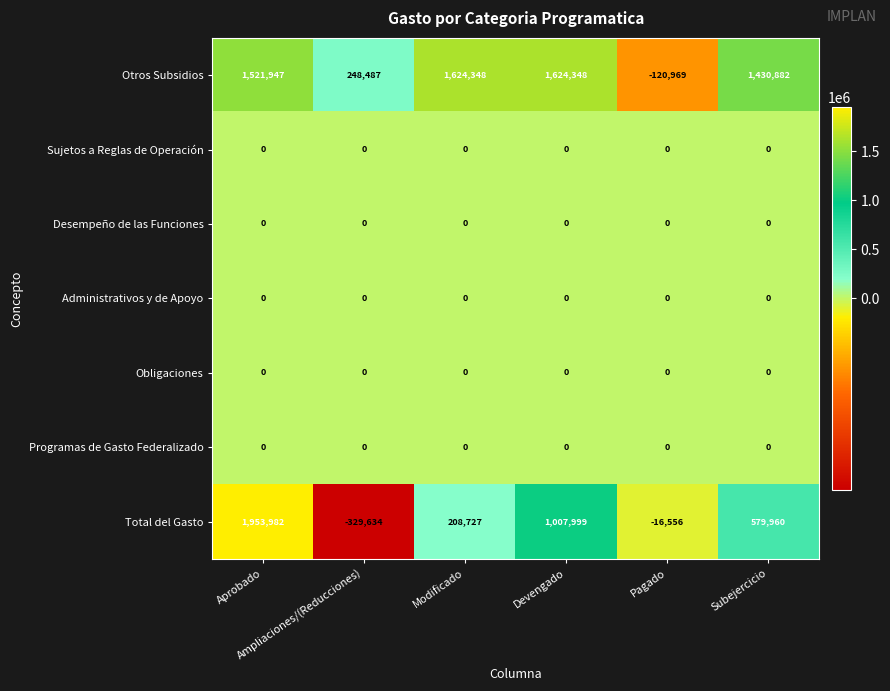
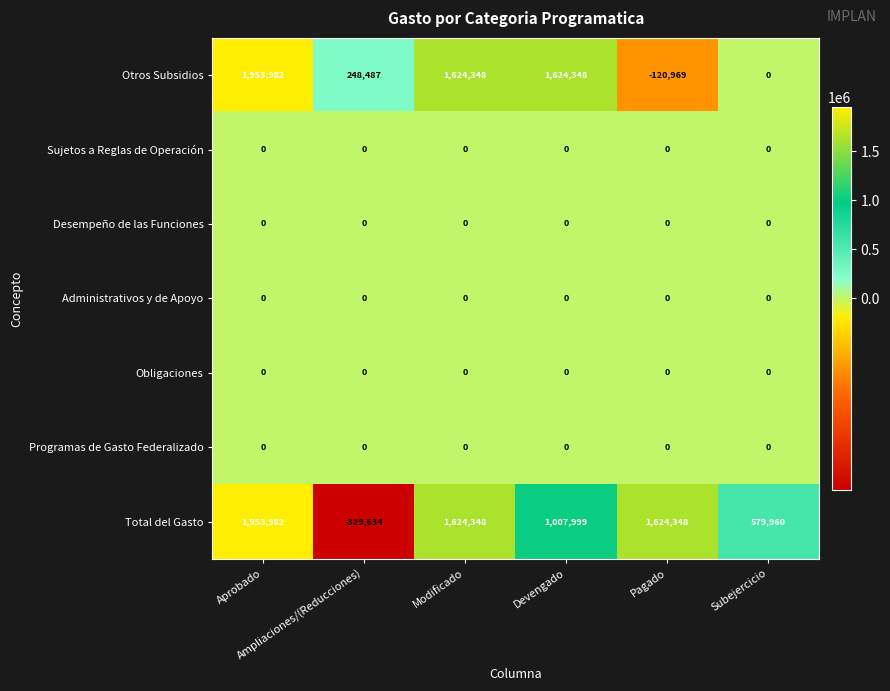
  {
    "Otros Subsidios": {
-     "Aprobado": "1,521,947",
+     "Aprobado": "1,953,982",
      "Ampliaciones/(Reducciones)": "248,487",
      "Modificado": "1,624,348",
      "Devengado": "1,624,348",
      "Pagado": "-120,969",
-     "Subejercicio": "1,430,882"
+     "Subejercicio": "0"
    },
    "Sujetos a Reglas de Operación": {
      "Aprobado": "0",
      "Ampliaciones/(Reducciones)": "0",
      "Modificado": "0",
      "Devengado": "0",
      "Pagado": "0",
      "Subejercicio": "0"
    },
    "Desempeño de las Funciones": {
      "Aprobado": "0",
      "Ampliaciones/(Reducciones)": "0",
      "Modificado": "0",
      "Devengado": "0",
      "Pagado": "0",
      "Subejercicio": "0"
    },
    "Administrativos y de Apoyo": {
      "Aprobado": "0",
      "Ampliaciones/(Reducciones)": "0",
      "Modificado": "0",
      "Devengado": "0",
      "Pagado": "0",
      "Subejercicio": "0"
    },
    "Obligaciones": {
      "Aprobado": "0",
      "Ampliaciones/(Reducciones)": "0",
      "Modificado": "0",
      "Devengado": "0",
      "Pagado": "0",
      "Subejercicio": "0"
    },
    "Programas de Gasto Federalizado": {
      "Aprobado": "0",
      "Ampliaciones/(Reducciones)": "0",
      "Modificado": "0",
      "Devengado": "0",
      "Pagado": "0",
      "Subejercicio": "0"
    },
    "Total del Gasto": {
      "Aprobado": "1,953,982",
      "Ampliaciones/(Reducciones)": "-329,634",
-     "Modificado": "208,727",
+     "Modificado": "1,624,348",
      "Devengado": "1,007,999",
-     "Pagado": "-16,556",
+     "Pagado": "1,624,348",
      "Subejercicio": "579,960"
    }
  }
